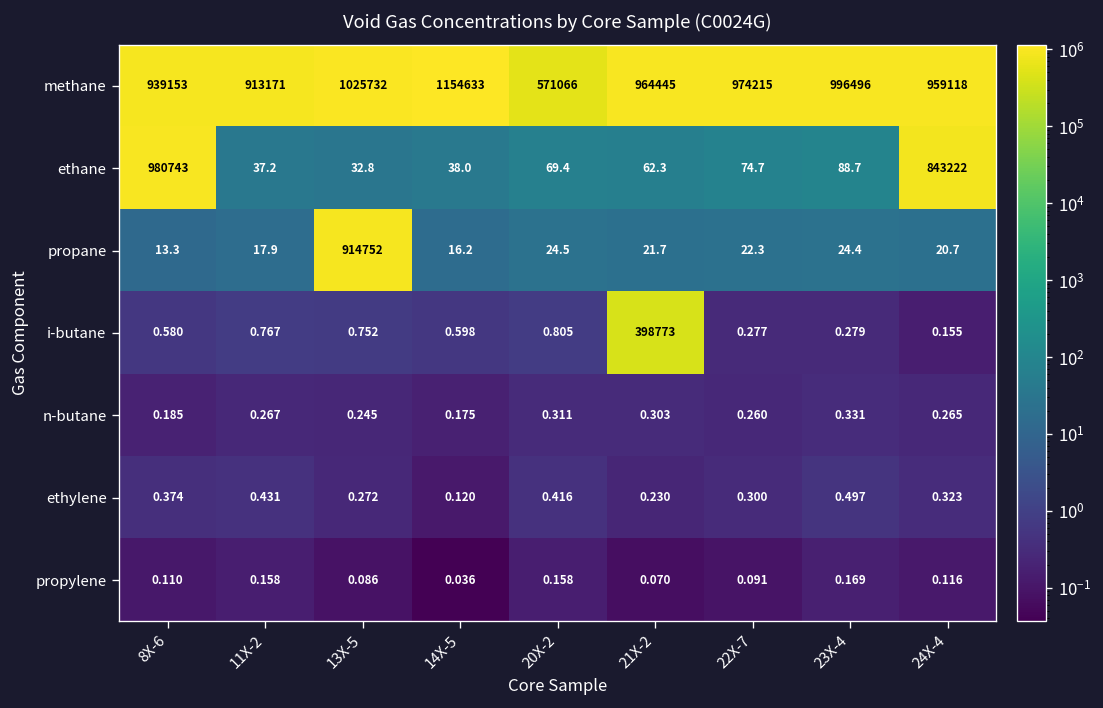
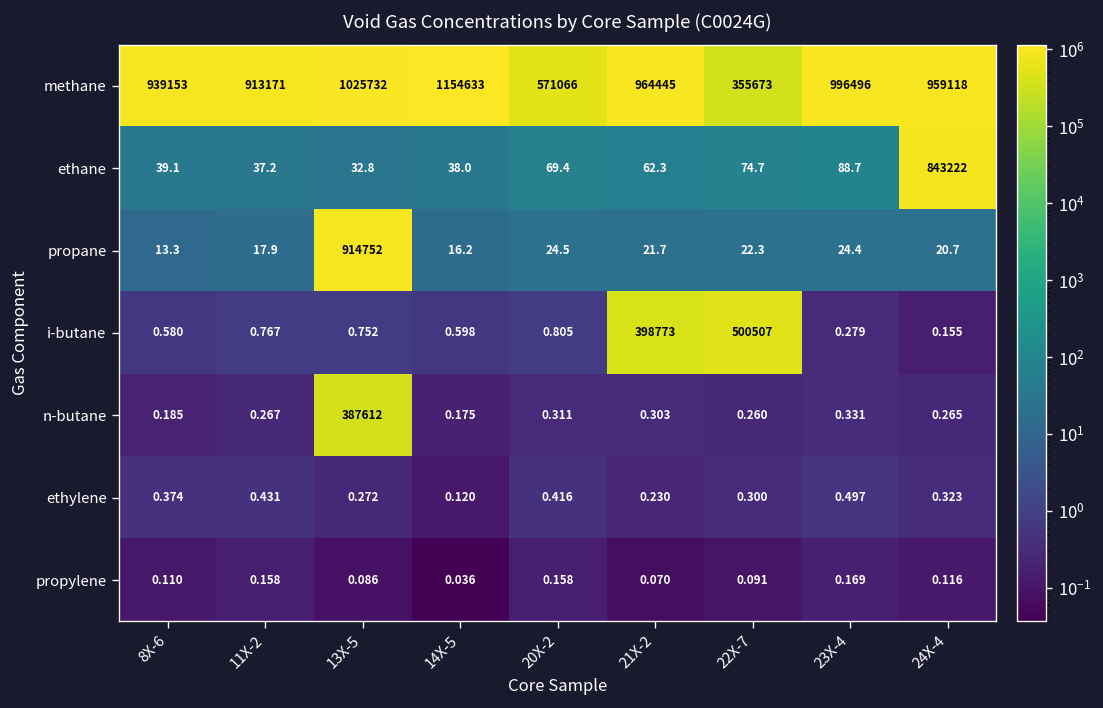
  {
    "methane": {
      "8X-6": 939153,
      "11X-2": 913171,
      "13X-5": 1025732,
      "14X-5": 1154633,
      "20X-2": 571066,
      "21X-2": 964445,
-     "22X-7": 974215,
+     "22X-7": 355673,
      "23X-4": 996496,
      "24X-4": 959118
    },
    "ethane": {
-     "8X-6": 980743,
+     "8X-6": 39.1,
      "11X-2": 37.2,
      "13X-5": 32.8,
      "14X-5": 38.0,
      "20X-2": 69.4,
      "21X-2": 62.3,
      "22X-7": 74.7,
      "23X-4": 88.7,
      "24X-4": 843222
    },
    "propane": {
      "8X-6": 13.3,
      "11X-2": 17.9,
      "13X-5": 914752,
      "14X-5": 16.2,
      "20X-2": 24.5,
      "21X-2": 21.7,
      "22X-7": 22.3,
      "23X-4": 24.4,
      "24X-4": 20.7
    },
    "i-butane": {
      "8X-6": 0.580,
      "11X-2": 0.767,
      "13X-5": 0.752,
      "14X-5": 0.598,
      "20X-2": 0.805,
      "21X-2": 398773,
-     "22X-7": 0.277,
+     "22X-7": 500507,
      "23X-4": 0.279,
      "24X-4": 0.155
    },
    "n-butane": {
      "8X-6": 0.185,
      "11X-2": 0.267,
-     "13X-5": 0.245,
+     "13X-5": 387612,
      "14X-5": 0.175,
      "20X-2": 0.311,
      "21X-2": 0.303,
      "22X-7": 0.260,
      "23X-4": 0.331,
      "24X-4": 0.265
    },
    "ethylene": {
      "8X-6": 0.374,
      "11X-2": 0.431,
      "13X-5": 0.272,
      "14X-5": 0.120,
      "20X-2": 0.416,
      "21X-2": 0.230,
      "22X-7": 0.300,
      "23X-4": 0.497,
      "24X-4": 0.323
    },
    "propylene": {
      "8X-6": 0.110,
      "11X-2": 0.158,
      "13X-5": 0.086,
      "14X-5": 0.036,
      "20X-2": 0.158,
      "21X-2": 0.070,
      "22X-7": 0.091,
      "23X-4": 0.169,
      "24X-4": 0.116
    }
  }
